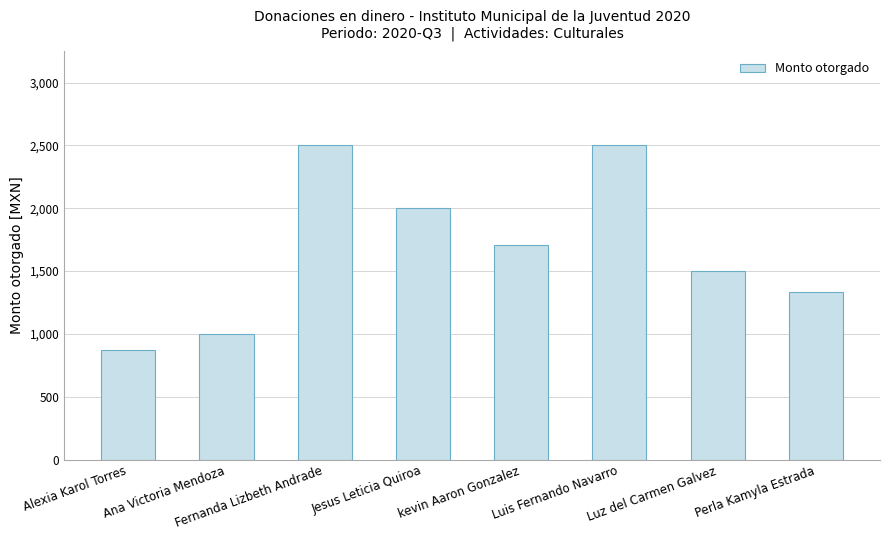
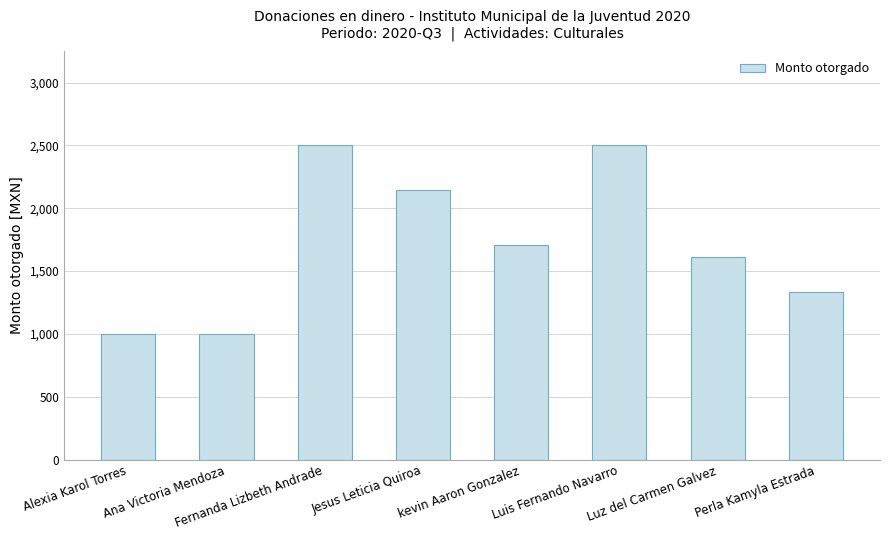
  {
-   "Alexia Karol Torres": "870",
+   "Alexia Karol Torres": "1,000",
    "Ana Victoria Mendoza": "1,000",
    "Fernanda Lizbeth Andrade": "2,500",
-   "Jesus Leticia Quiroa": "2,000",
+   "Jesus Leticia Quiroa": "2,140",
    "kevin Aaron Gonzalez": "1,710",
    "Luis Fernando Navarro": "2,500",
-   "Luz del Carmen Galvez": "1,500",
+   "Luz del Carmen Galvez": "1,610",
    "Perla Kamyla Estrada": "1,330"
  }
